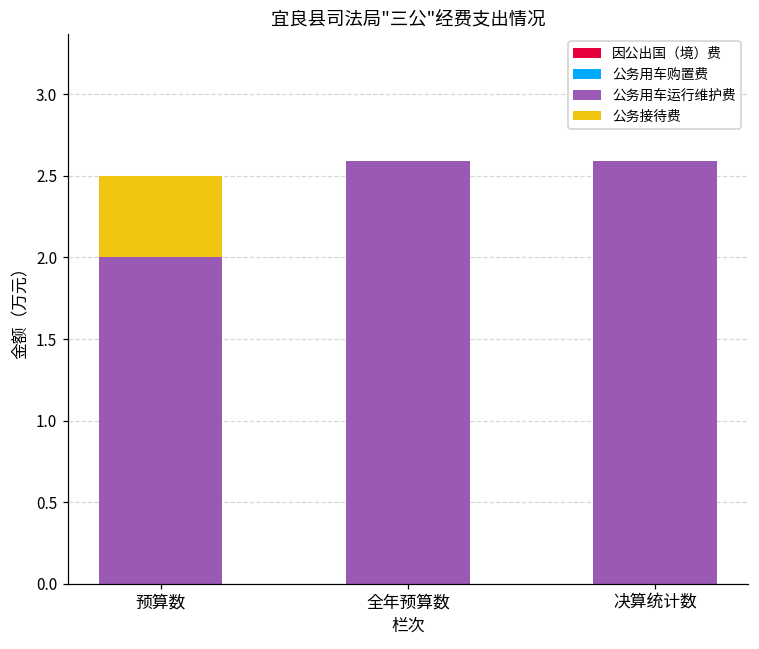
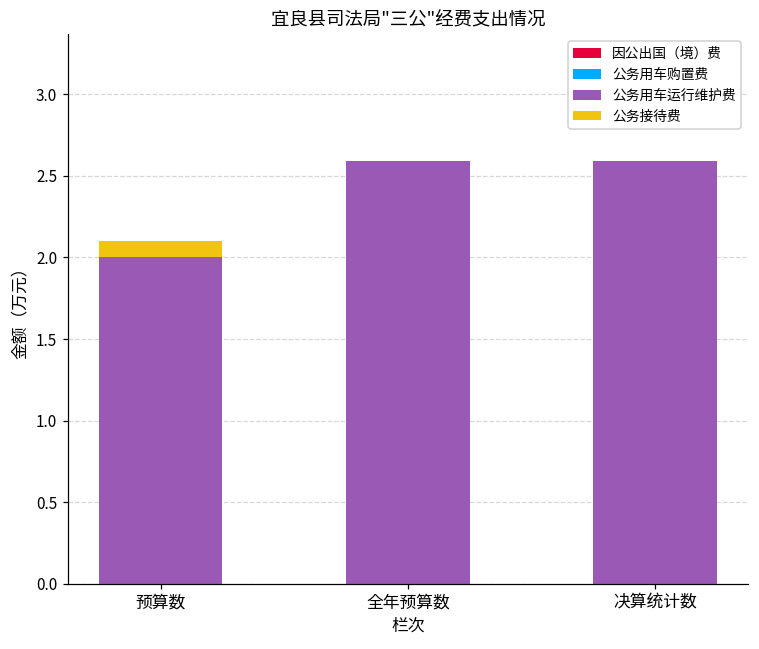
  {
    "公务用车购置费": {
      "预算数": 0.0,
      "全年预算数": 0.0,
      "决算统计数": 0.0
    },
    "公务用车运行维护费": {
      "预算数": 2.0,
      "全年预算数": 2.6,
      "决算统计数": 2.6
    },
    "公务接待费": {
-     "预算数": 0.5,
+     "预算数": 0.1,
      "全年预算数": 0.0,
      "决算统计数": 0.0
    }
  }
